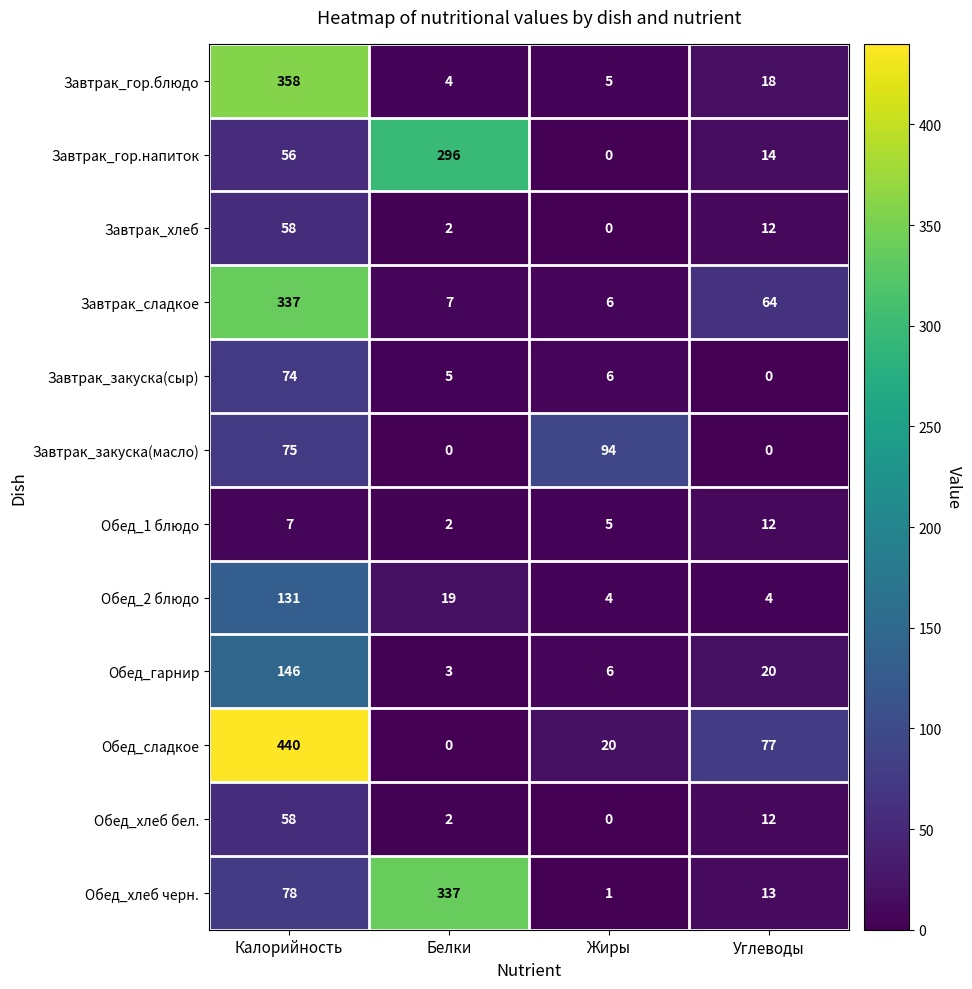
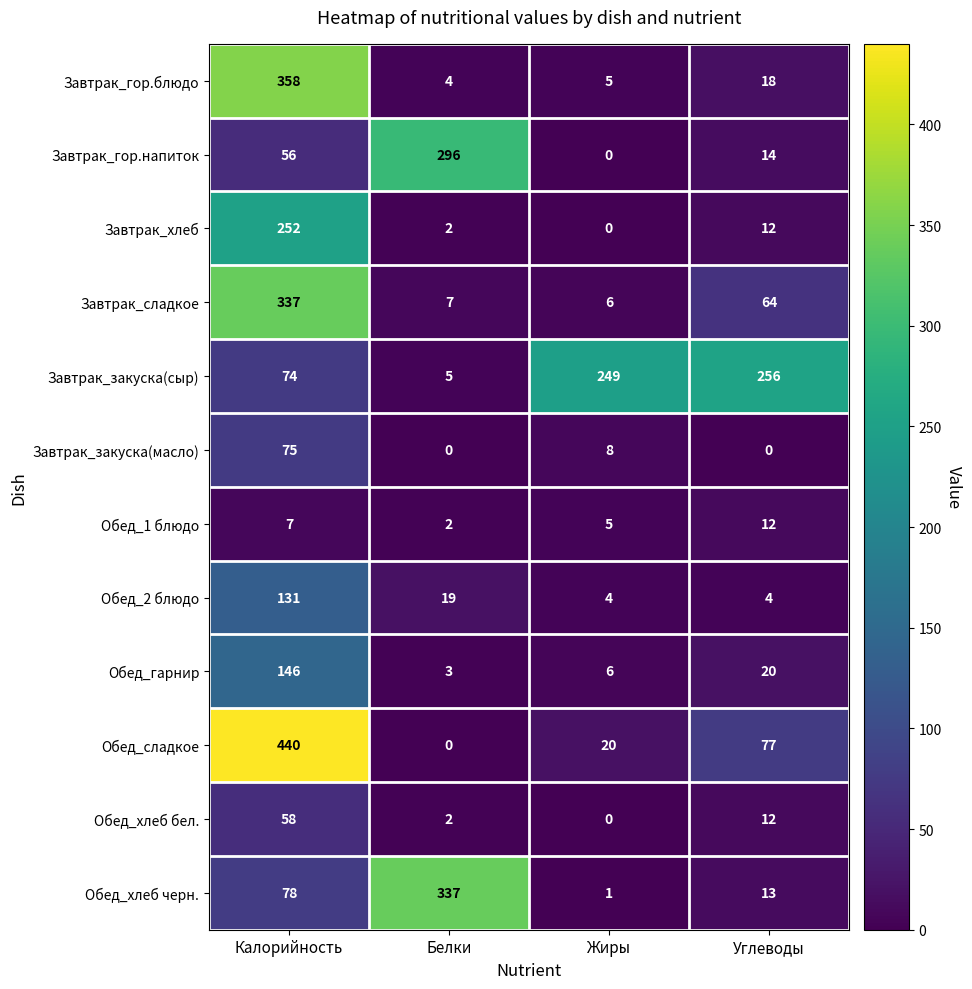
  {
    "Завтрак_гор.блюдо": {
      "Калорийность": 358,
      "Белки": 4,
      "Жиры": 5,
      "Углеводы": 18
    },
    "Завтрак_гор.напиток": {
      "Калорийность": 56,
      "Белки": 296,
      "Жиры": 0,
      "Углеводы": 14
    },
    "Завтрак_хлеб": {
-     "Калорийность": 58,
+     "Калорийность": 252,
      "Белки": 2,
      "Жиры": 0,
      "Углеводы": 12
    },
    "Завтрак_сладкое": {
      "Калорийность": 337,
      "Белки": 7,
      "Жиры": 6,
      "Углеводы": 64
    },
    "Завтрак_закуска(сыр)": {
      "Калорийность": 74,
      "Белки": 5,
-     "Жиры": 6,
-     "Углеводы": 0
+     "Жиры": 249,
+     "Углеводы": 256
    },
    "Завтрак_закуска(масло)": {
      "Калорийность": 75,
      "Белки": 0,
-     "Жиры": 94,
+     "Жиры": 8,
      "Углеводы": 0
    },
    "Обед_1 блюдо": {
      "Калорийность": 7,
      "Белки": 2,
      "Жиры": 5,
      "Углеводы": 12
    },
    "Обед_2 блюдо": {
      "Калорийность": 131,
      "Белки": 19,
      "Жиры": 4,
      "Углеводы": 4
    },
    "Обед_гарнир": {
      "Калорийность": 146,
      "Белки": 3,
      "Жиры": 6,
      "Углеводы": 20
    },
    "Обед_сладкое": {
      "Калорийность": 440,
      "Белки": 0,
      "Жиры": 20,
      "Углеводы": 77
    },
    "Обед_хлеб бел.": {
      "Калорийность": 58,
      "Белки": 2,
      "Жиры": 0,
      "Углеводы": 12
    },
    "Обед_хлеб черн.": {
      "Калорийность": 78,
      "Белки": 337,
      "Жиры": 1,
      "Углеводы": 13
    }
  }
